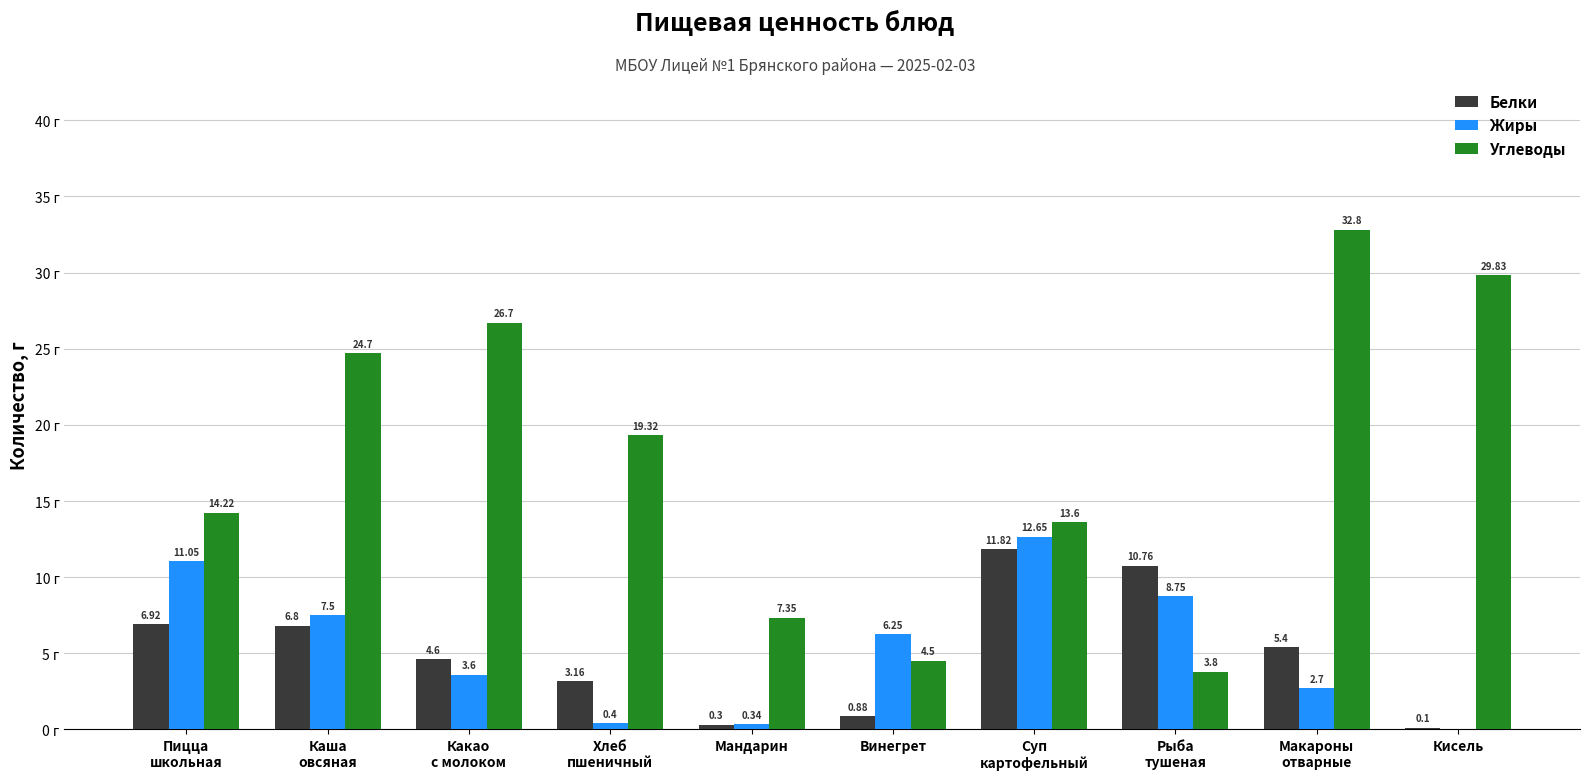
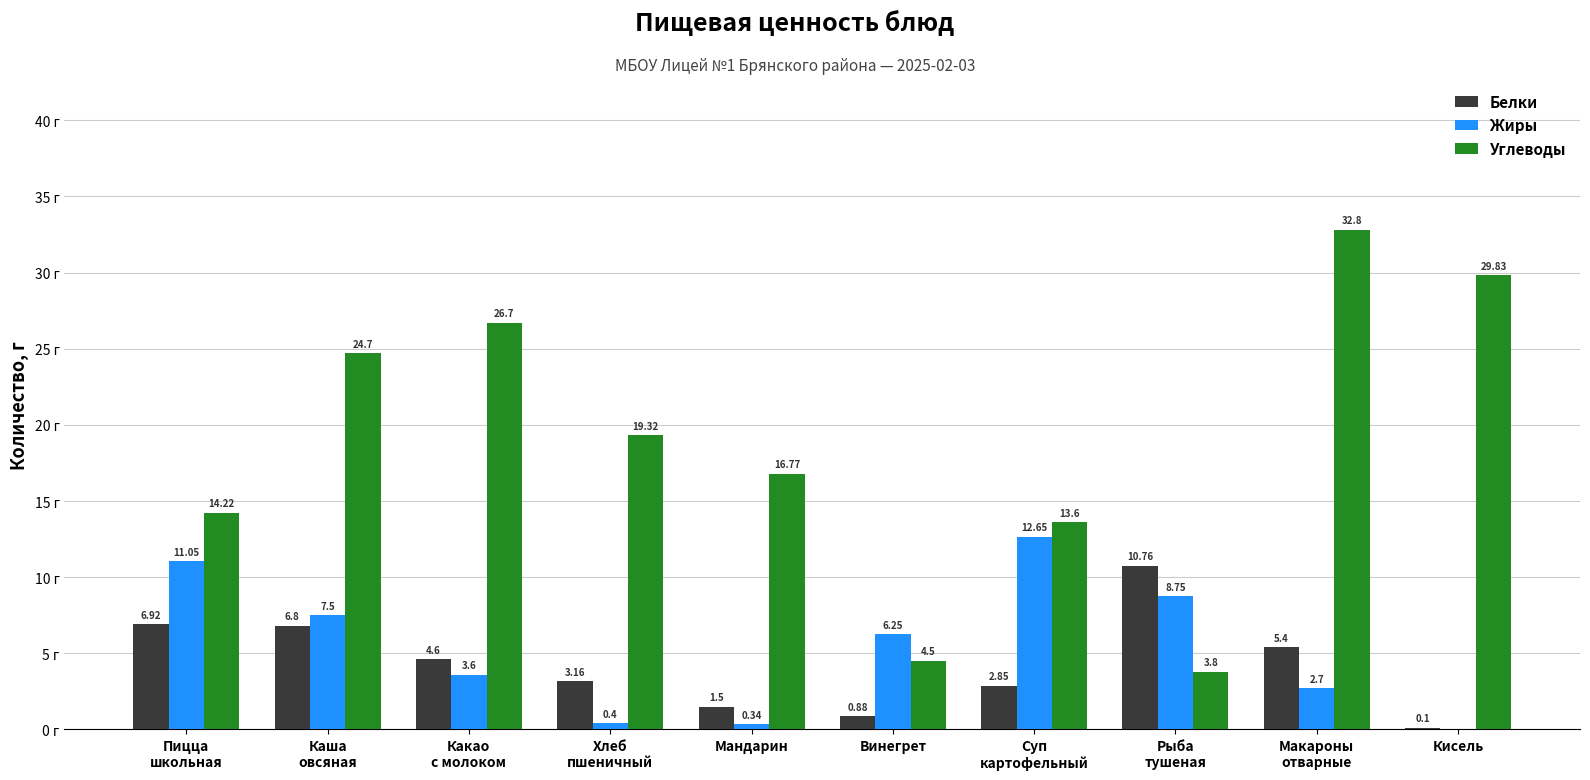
  {
    "Белки": {
      "Пицца школьная": 6.92,
      "Каша овсяная": 6.8,
      "Какао с молоком": 4.6,
      "Хлеб пшеничный": 3.16,
-     "Мандарин": 0.3,
+     "Мандарин": 1.5,
      "Винегрет": 0.88,
-     "Суп картофельный": 11.82,
+     "Суп картофельный": 2.85,
      "Рыба тушеная": 10.76,
      "Макароны отварные": 5.4,
      "Кисель": 0.1
    },
    "Жиры": {
      "Пицца школьная": 11.05,
      "Каша овсяная": 7.5,
      "Какао с молоком": 3.6,
      "Хлеб пшеничный": 0.4,
      "Мандарин": 0.34,
      "Винегрет": 6.25,
      "Суп картофельный": 12.65,
      "Рыба тушеная": 8.75,
      "Макароны отварные": 2.7
    },
    "Углеводы": {
      "Пицца школьная": 14.22,
      "Каша овсяная": 24.7,
      "Какао с молоком": 26.7,
      "Хлеб пшеничный": 19.32,
-     "Мандарин": 7.35,
+     "Мандарин": 16.77,
      "Винегрет": 4.5,
      "Суп картофельный": 13.6,
      "Рыба тушеная": 3.8,
      "Макароны отварные": 32.8,
      "Кисель": 29.83
    }
  }
